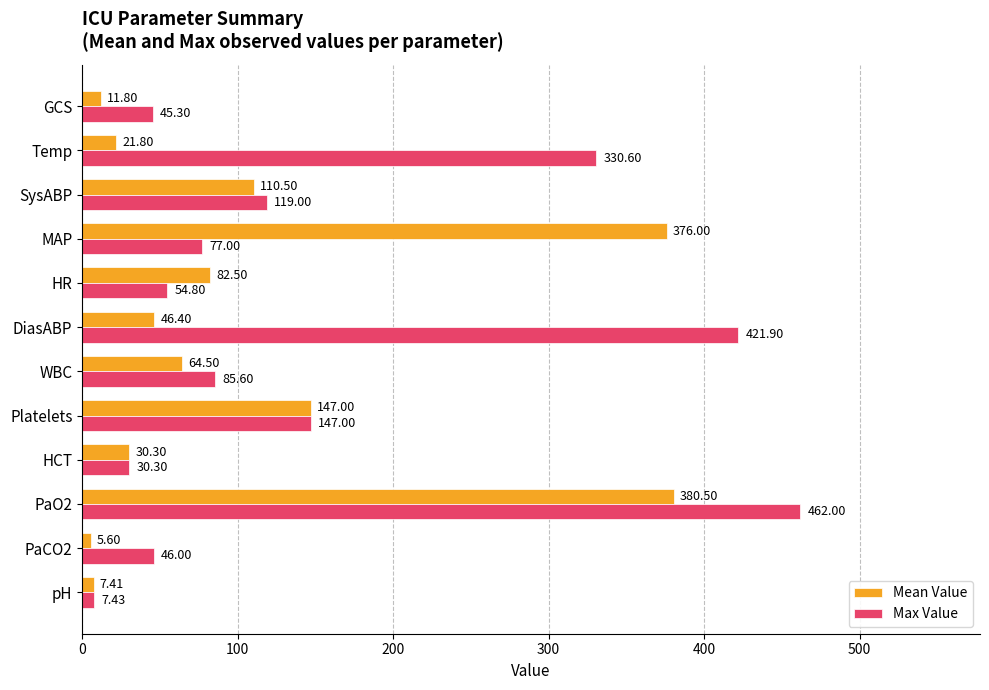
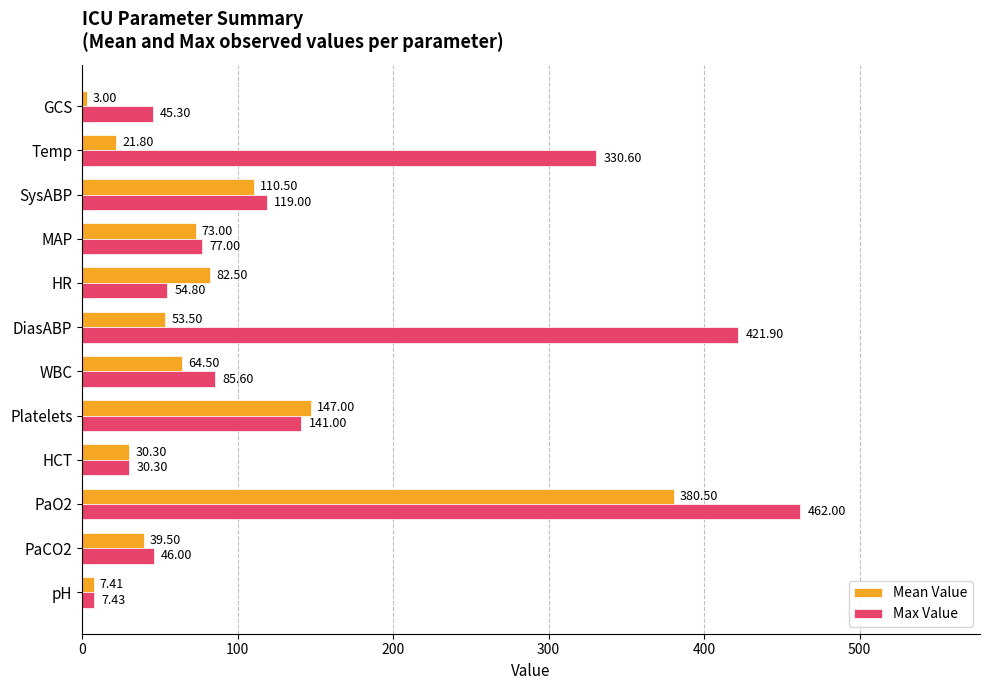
  {
    "Mean Value": {
-     "GCS": 11.80,
+     "GCS": 3.00,
      "Temp": 21.80,
      "SysABP": 110.50,
-     "MAP": 376.00,
+     "MAP": 73.00,
      "HR": 82.50,
-     "DiasABP": 46.40,
+     "DiasABP": 53.50,
      "WBC": 64.50,
      "Platelets": 147.00,
      "HCT": 30.30,
      "PaO2": 380.50,
-     "PaCO2": 5.60,
+     "PaCO2": 39.50,
      "pH": 7.41
    },
    "Max Value": {
      "GCS": 45.30,
      "Temp": 330.60,
      "SysABP": 119.00,
      "MAP": 77.00,
      "HR": 54.80,
      "DiasABP": 421.90,
      "WBC": 85.60,
-     "Platelets": 147.00,
+     "Platelets": 141.00,
      "HCT": 30.30,
      "PaO2": 462.00,
      "PaCO2": 46.00,
      "pH": 7.43
    }
  }
